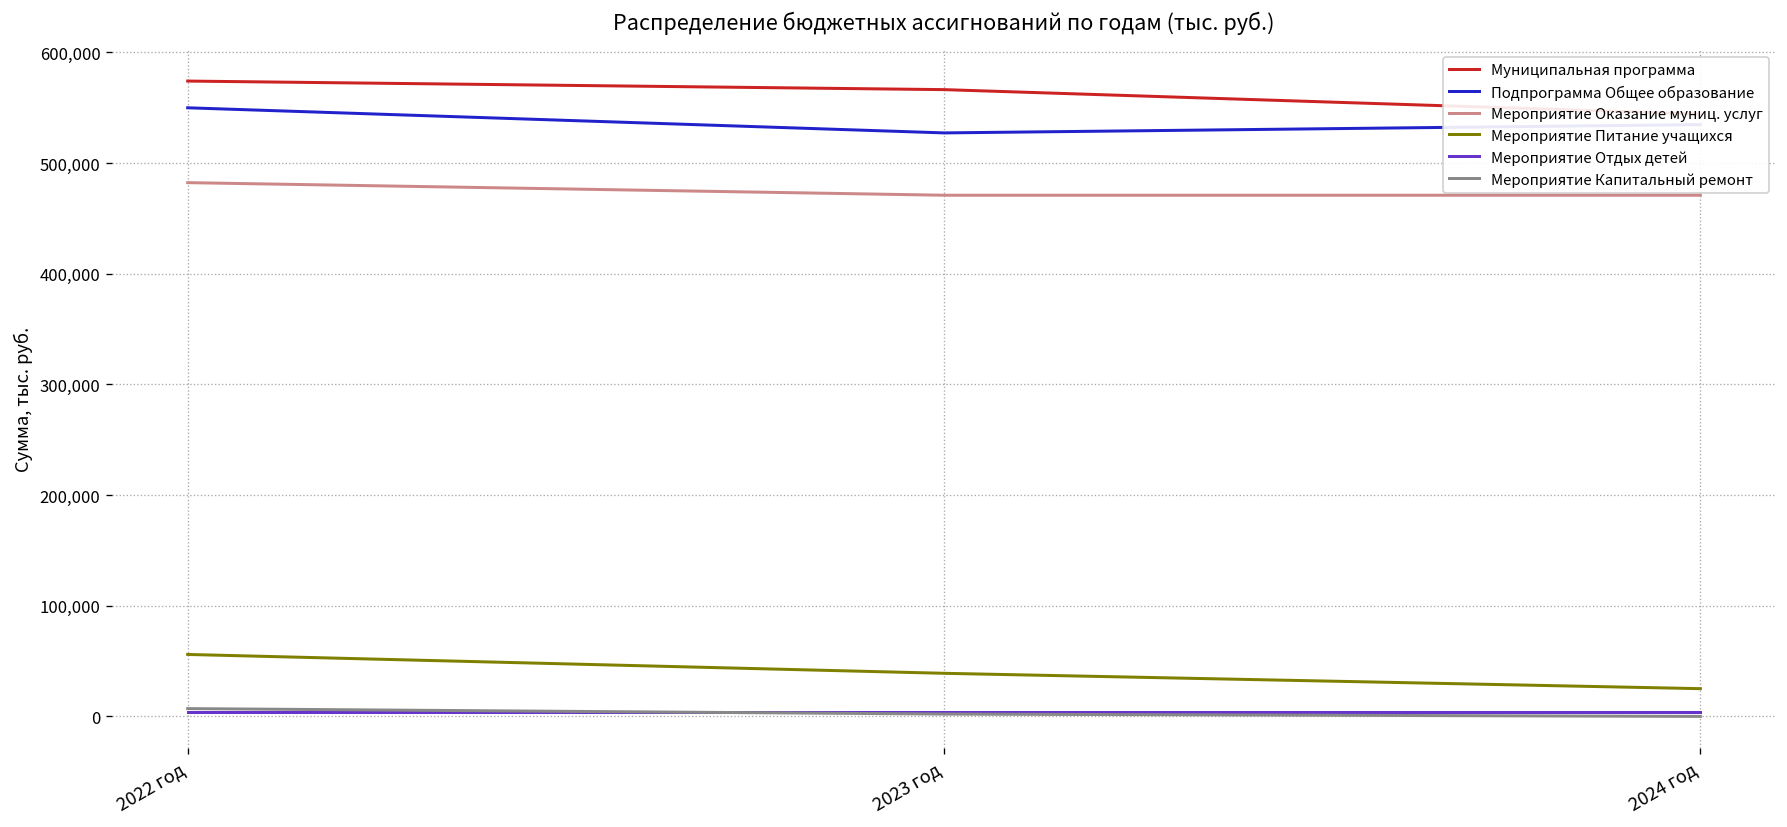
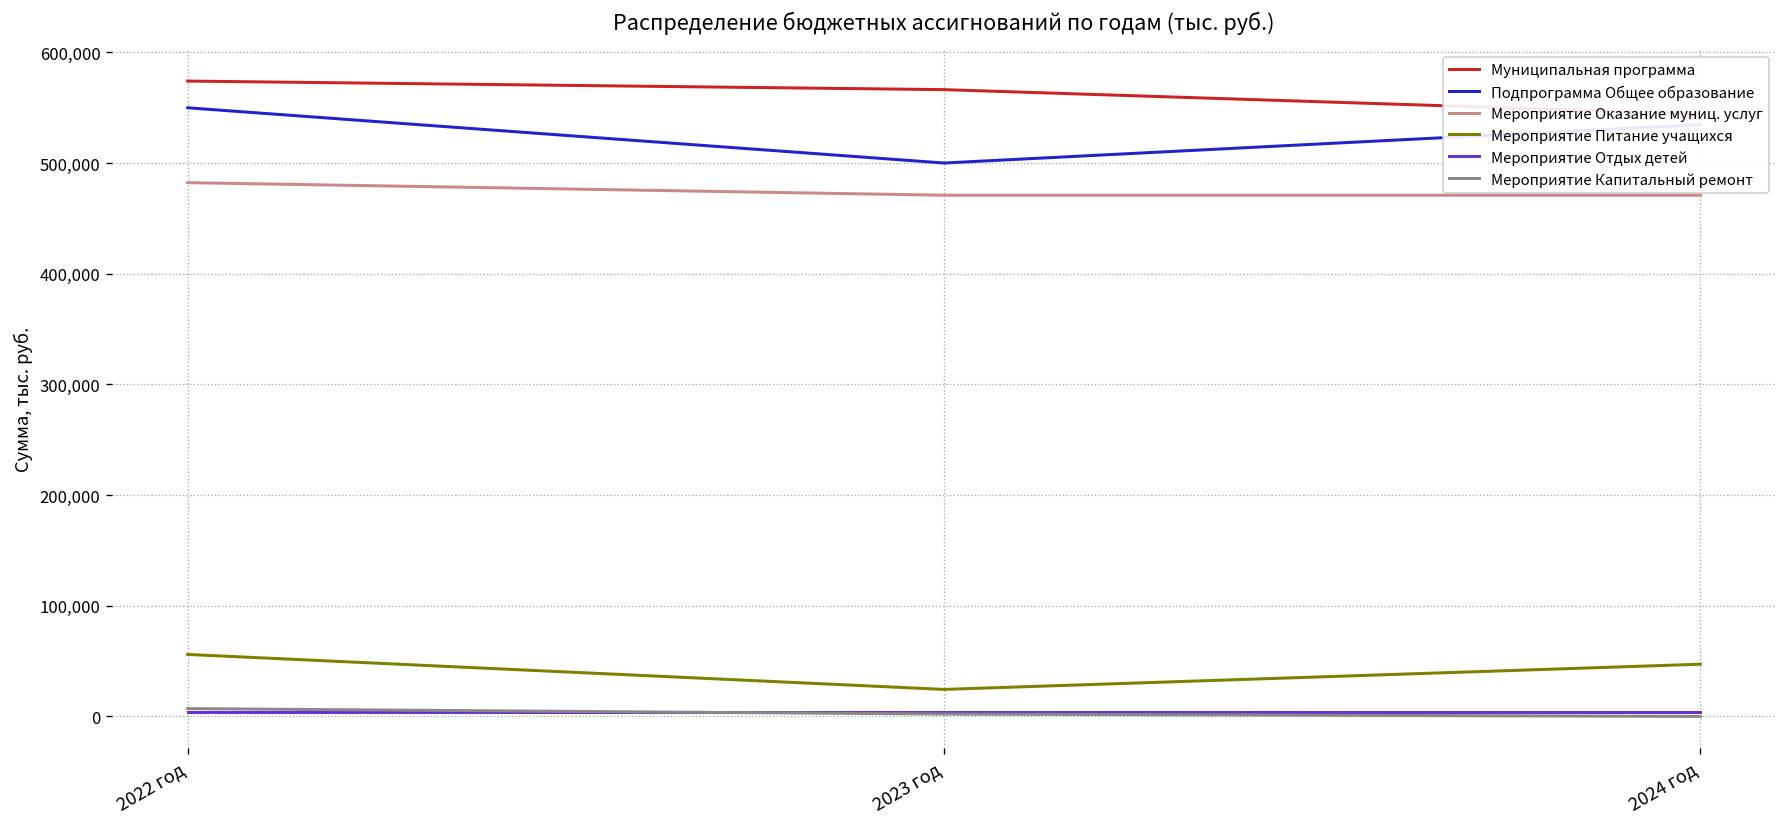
  {
    "Муниципальная программа": {
      "2022 год": "570,000",
      "2023 год": "570,000"
    },
    "Подпрограмма Общее образование": {
      "2022 год": "550,000",
-     "2023 год": "530,000"
+     "2023 год": "500,000"
    },
    "Мероприятие Оказание муниц. услуг": {
      "2022 год": "480,000",
      "2023 год": "470,000"
    },
    "Мероприятие Питание учащихся": {
      "2022 год": "60,000",
-     "2023 год": "40,000",
-     "2024 год": "30,000"
+     "2023 год": "20,000",
+     "2024 год": "50,000"
    },
    "Мероприятие Отдых детей": {
      "2022 год": "0",
      "2024 год": "0"
    },
    "Мероприятие Капитальный ремонт": {
      "2022 год": "10,000",
      "2024 год": "0"
    }
  }
